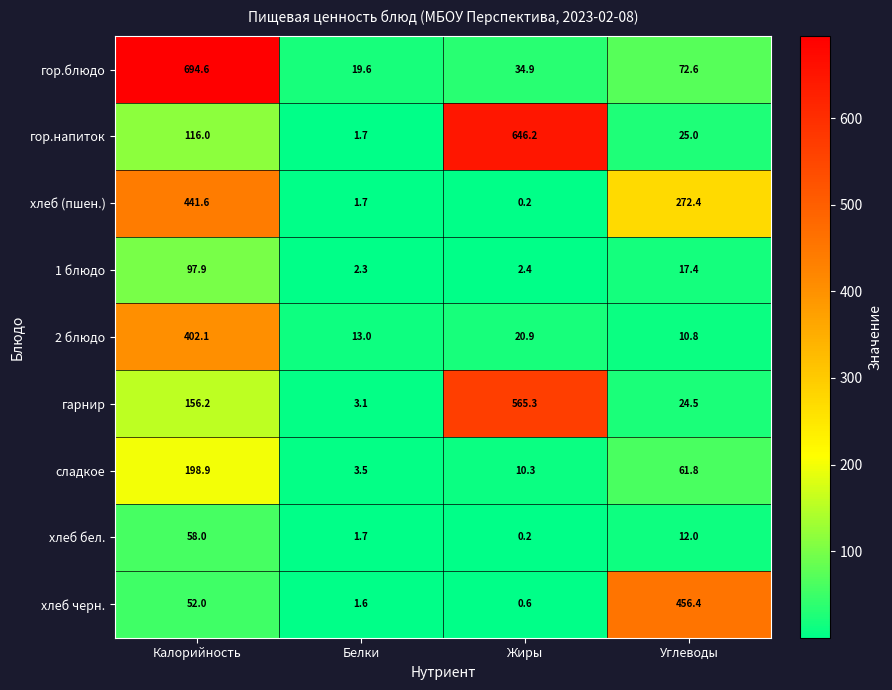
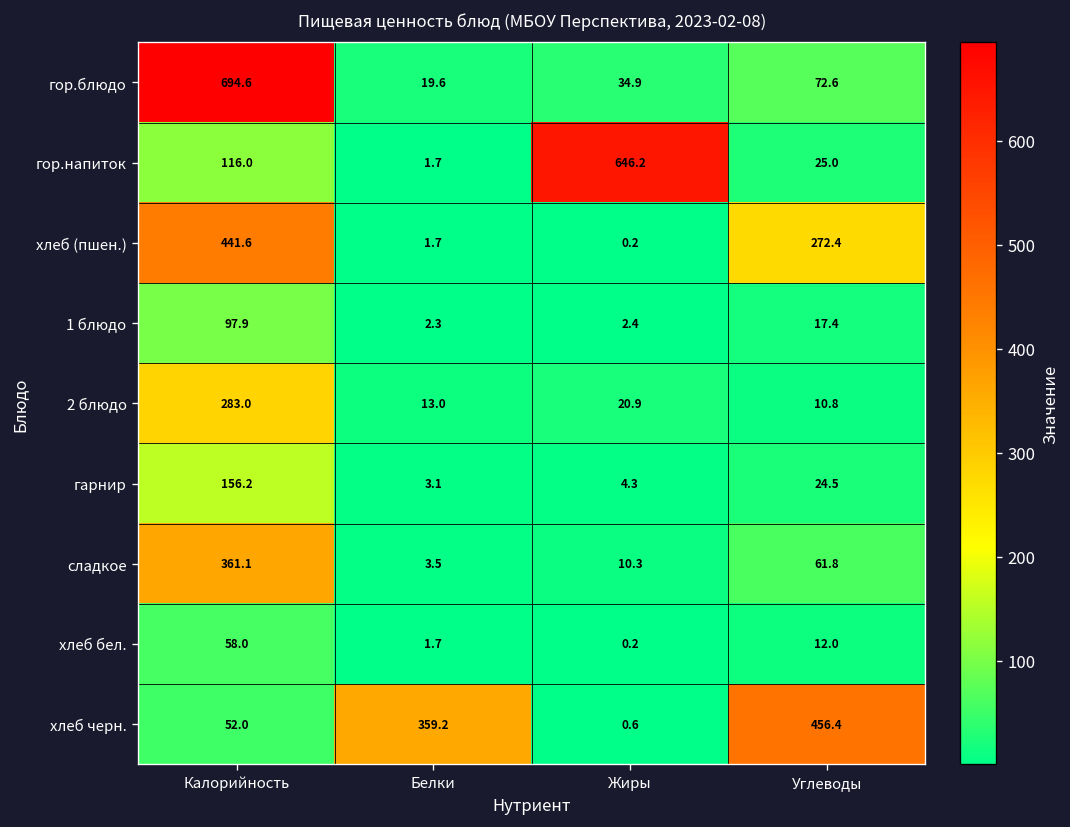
  {
    "гор.блюдо": {
      "Калорийность": 694.6,
      "Белки": 19.6,
      "Жиры": 34.9,
      "Углеводы": 72.6
    },
    "гор.напиток": {
      "Калорийность": 116.0,
      "Белки": 1.7,
      "Жиры": 646.2,
      "Углеводы": 25.0
    },
    "хлеб (пшен.)": {
      "Калорийность": 441.6,
      "Белки": 1.7,
      "Жиры": 0.2,
      "Углеводы": 272.4
    },
    "1 блюдо": {
      "Калорийность": 97.9,
      "Белки": 2.3,
      "Жиры": 2.4,
      "Углеводы": 17.4
    },
    "2 блюдо": {
-     "Калорийность": 402.1,
+     "Калорийность": 283.0,
      "Белки": 13.0,
      "Жиры": 20.9,
      "Углеводы": 10.8
    },
    "гарнир": {
      "Калорийность": 156.2,
      "Белки": 3.1,
-     "Жиры": 565.3,
+     "Жиры": 4.3,
      "Углеводы": 24.5
    },
    "сладкое": {
-     "Калорийность": 198.9,
+     "Калорийность": 361.1,
      "Белки": 3.5,
      "Жиры": 10.3,
      "Углеводы": 61.8
    },
    "хлеб бел.": {
      "Калорийность": 58.0,
      "Белки": 1.7,
      "Жиры": 0.2,
      "Углеводы": 12.0
    },
    "хлеб черн.": {
      "Калорийность": 52.0,
-     "Белки": 1.6,
+     "Белки": 359.2,
      "Жиры": 0.6,
      "Углеводы": 456.4
    }
  }
